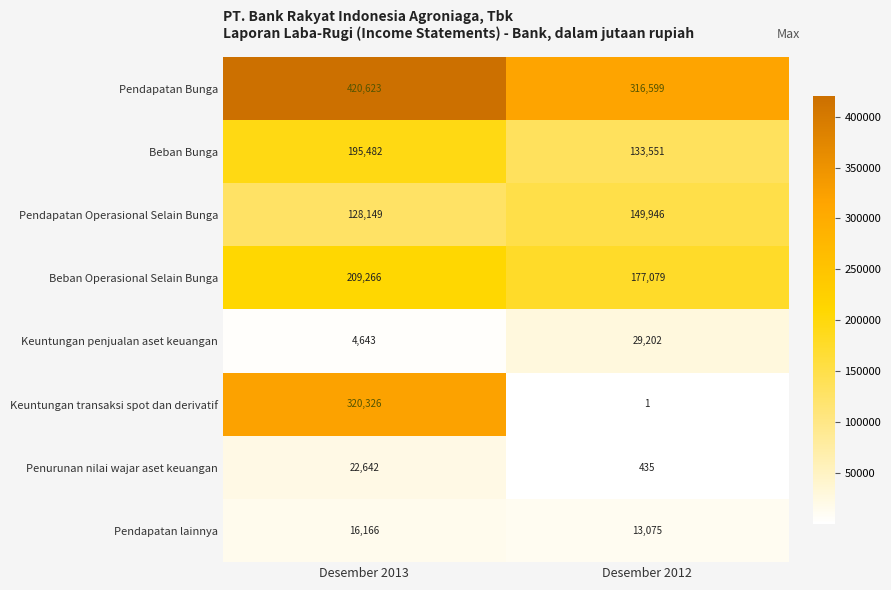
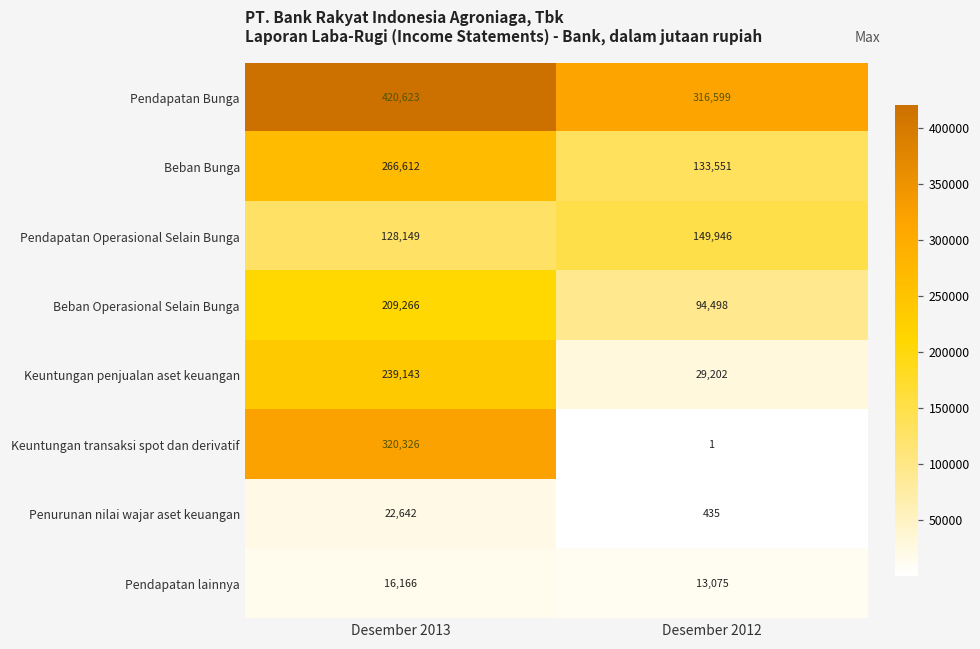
  {
    "Pendapatan Bunga": {
      "Desember 2013": "420,623",
      "Desember 2012": "316,599"
    },
    "Beban Bunga": {
-     "Desember 2013": "195,482",
+     "Desember 2013": "266,612",
      "Desember 2012": "133,551"
    },
    "Pendapatan Operasional Selain Bunga": {
      "Desember 2013": "128,149",
      "Desember 2012": "149,946"
    },
    "Beban Operasional Selain Bunga": {
      "Desember 2013": "209,266",
-     "Desember 2012": "177,079"
+     "Desember 2012": "94,498"
    },
    "Keuntungan penjualan aset keuangan": {
-     "Desember 2013": "4,643",
+     "Desember 2013": "239,143",
      "Desember 2012": "29,202"
    },
    "Keuntungan transaksi spot dan derivatif": {
      "Desember 2013": "320,326",
      "Desember 2012": "1"
    },
    "Penurunan nilai wajar aset keuangan": {
      "Desember 2013": "22,642",
      "Desember 2012": "435"
    },
    "Pendapatan lainnya": {
      "Desember 2013": "16,166",
      "Desember 2012": "13,075"
    }
  }
